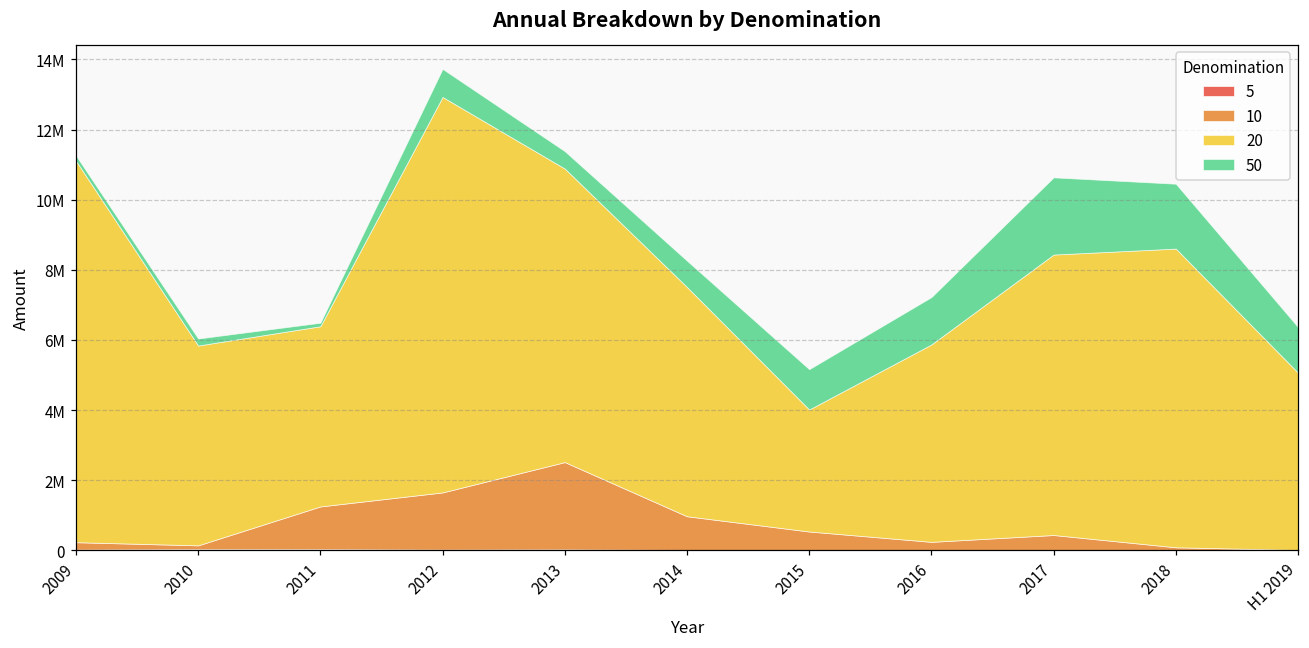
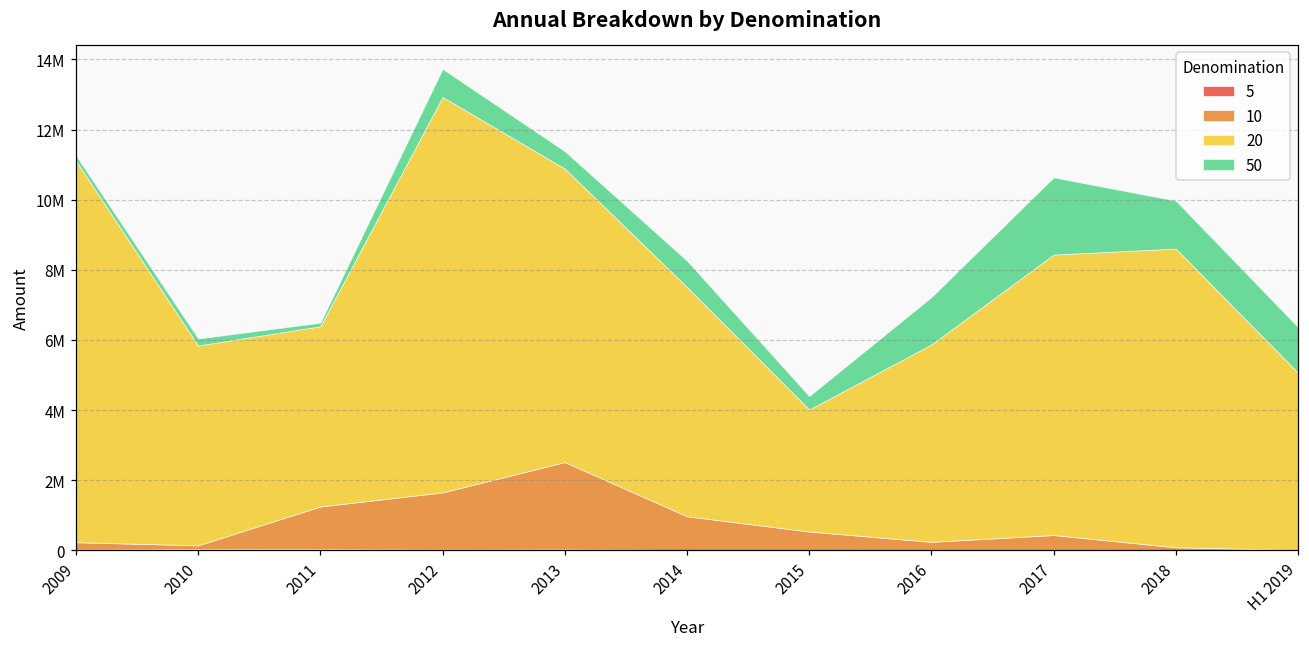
  {
    "20": {
      "2009": 10900000,
      "2010": 5700000,
      "2011": 5100000,
      "2012": 11300000,
      "2013": 8400000,
      "2014": 6500000,
      "2015": 3500000,
      "2016": 5600000,
      "2017": 8000000,
      "2018": 8500000,
      "H1 2019": 5100000
    },
    "50": {
      "2009": 200000,
      "2010": 200000,
      "2011": 100000,
      "2012": 800000,
      "2013": 500000,
      "2014": 800000,
-     "2015": 1200000,
+     "2015": 400000,
      "2016": 1400000,
      "2017": 2200000,
-     "2018": 1900000,
+     "2018": 1400000,
      "H1 2019": 1300000
    }
  }
